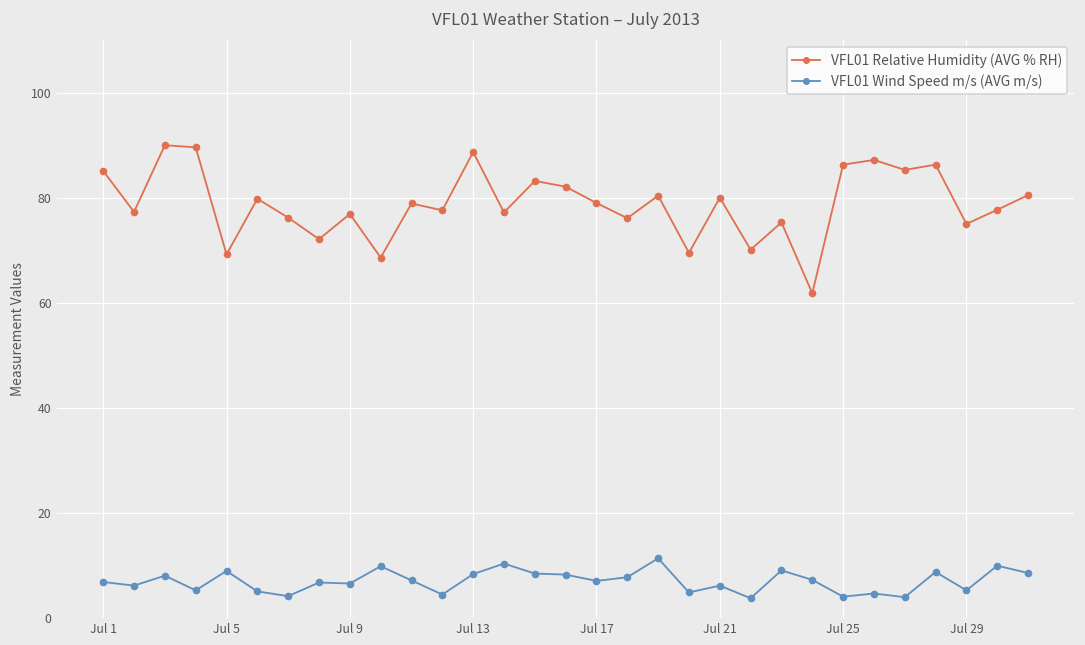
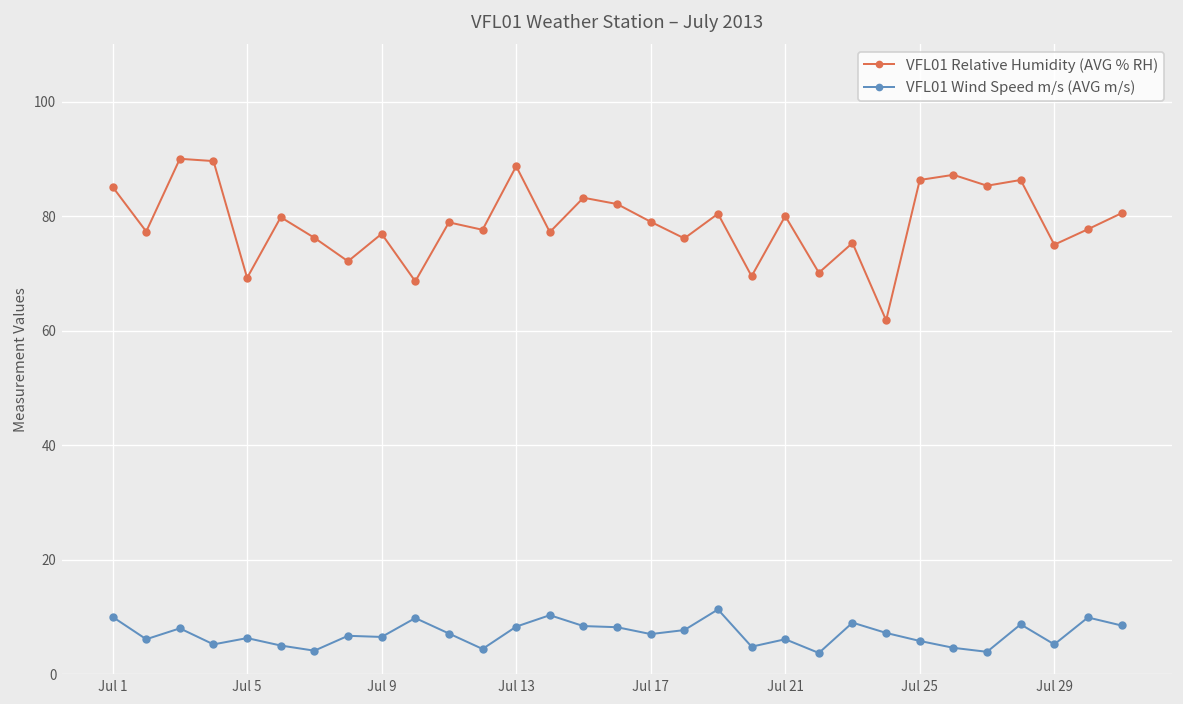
  {
    "VFL01 Relative Humidity (AVG % RH)": {
      "Jul 1": 85,
      "Jul 5": 69,
      "Jul 9": 77,
      "Jul 13": 89,
      "Jul 17": 79,
      "Jul 21": 80,
      "Jul 25": 86,
      "Jul 29": 75
    },
    "VFL01 Wind Speed m/s (AVG m/s)": {
-     "Jul 1": 7,
-     "Jul 5": 9,
+     "Jul 1": 10,
+     "Jul 5": 6,
      "Jul 9": 7,
      "Jul 13": 8,
      "Jul 17": 7,
      "Jul 21": 6,
-     "Jul 25": 4,
+     "Jul 25": 6,
      "Jul 29": 5
    }
  }
